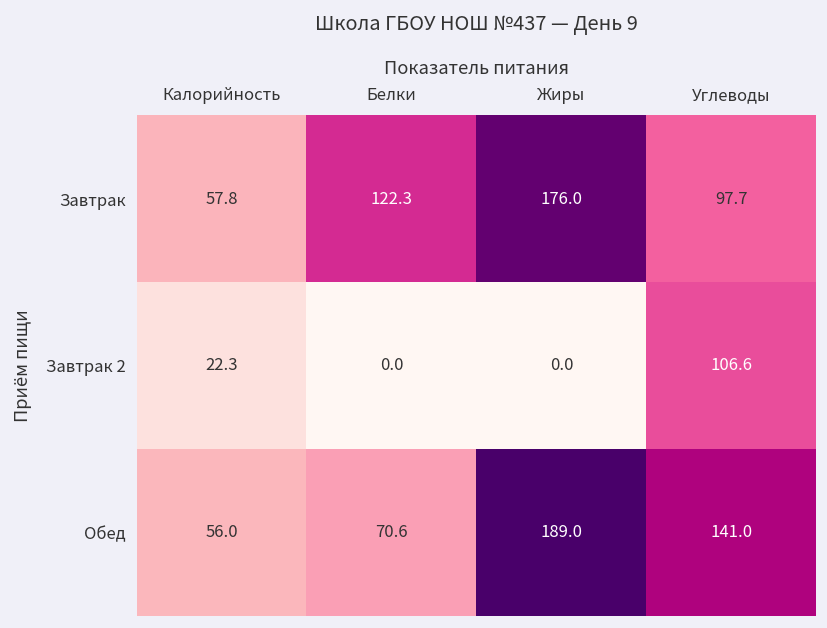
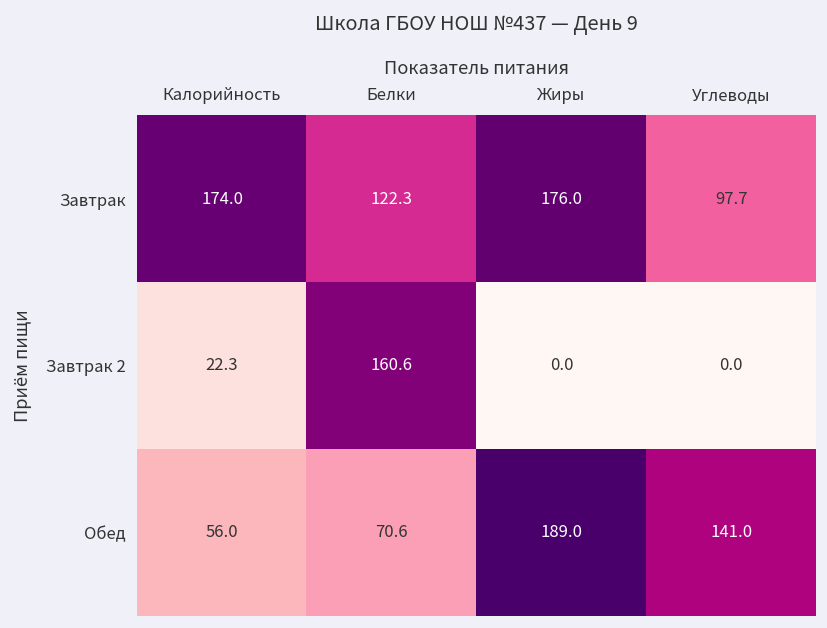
  {
    "Завтрак": {
-     "Калорийность": 57.8,
+     "Калорийность": 174.0,
      "Белки": 122.3,
      "Жиры": 176.0,
      "Углеводы": 97.7
    },
    "Завтрак 2": {
      "Калорийность": 22.3,
-     "Белки": 0.0,
+     "Белки": 160.6,
      "Жиры": 0.0,
-     "Углеводы": 106.6
+     "Углеводы": 0.0
    },
    "Обед": {
      "Калорийность": 56.0,
      "Белки": 70.6,
      "Жиры": 189.0,
      "Углеводы": 141.0
    }
  }
